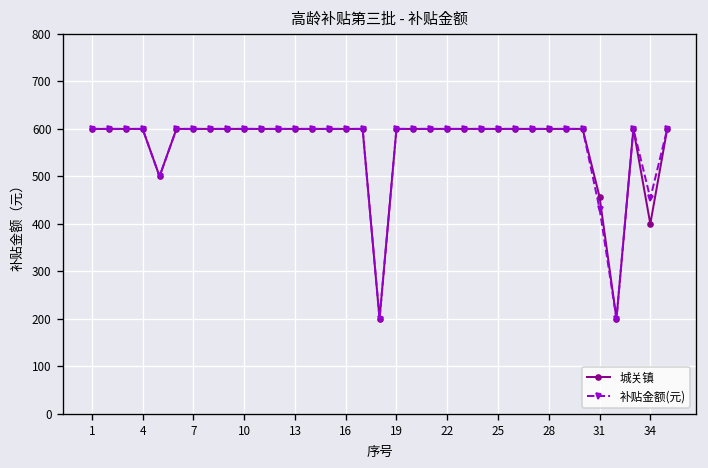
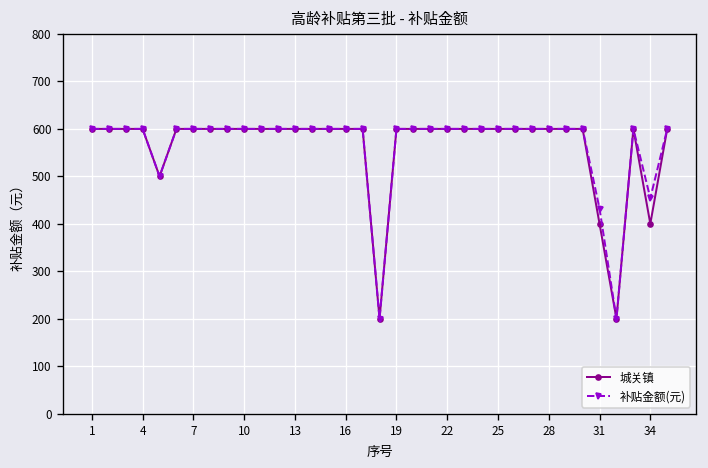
  {
    "城关镇": {
-     "31": 460,
+     "31": 400,
      "34": 400
    },
    "补贴金额(元)": {
      "31": 430,
      "34": 450
    }
  }
